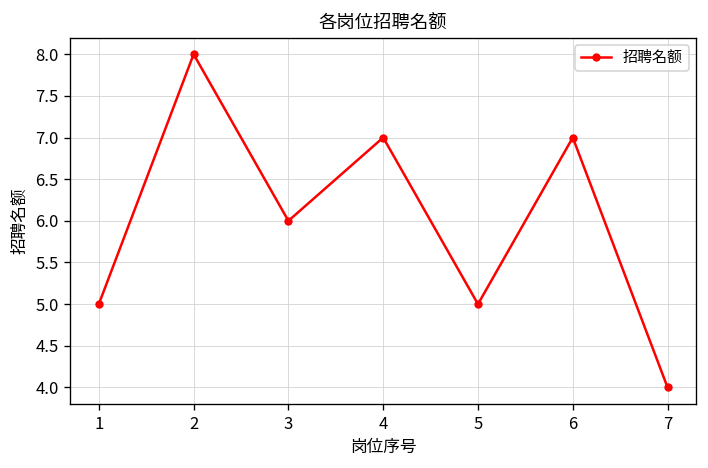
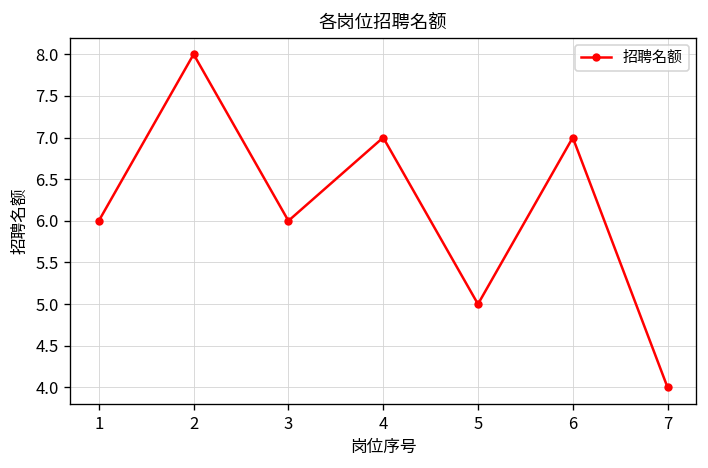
  {
-   "1": 5,
+   "1": 6,
    "2": 8,
    "3": 6,
    "4": 7,
    "5": 5,
    "6": 7,
    "7": 4
  }
